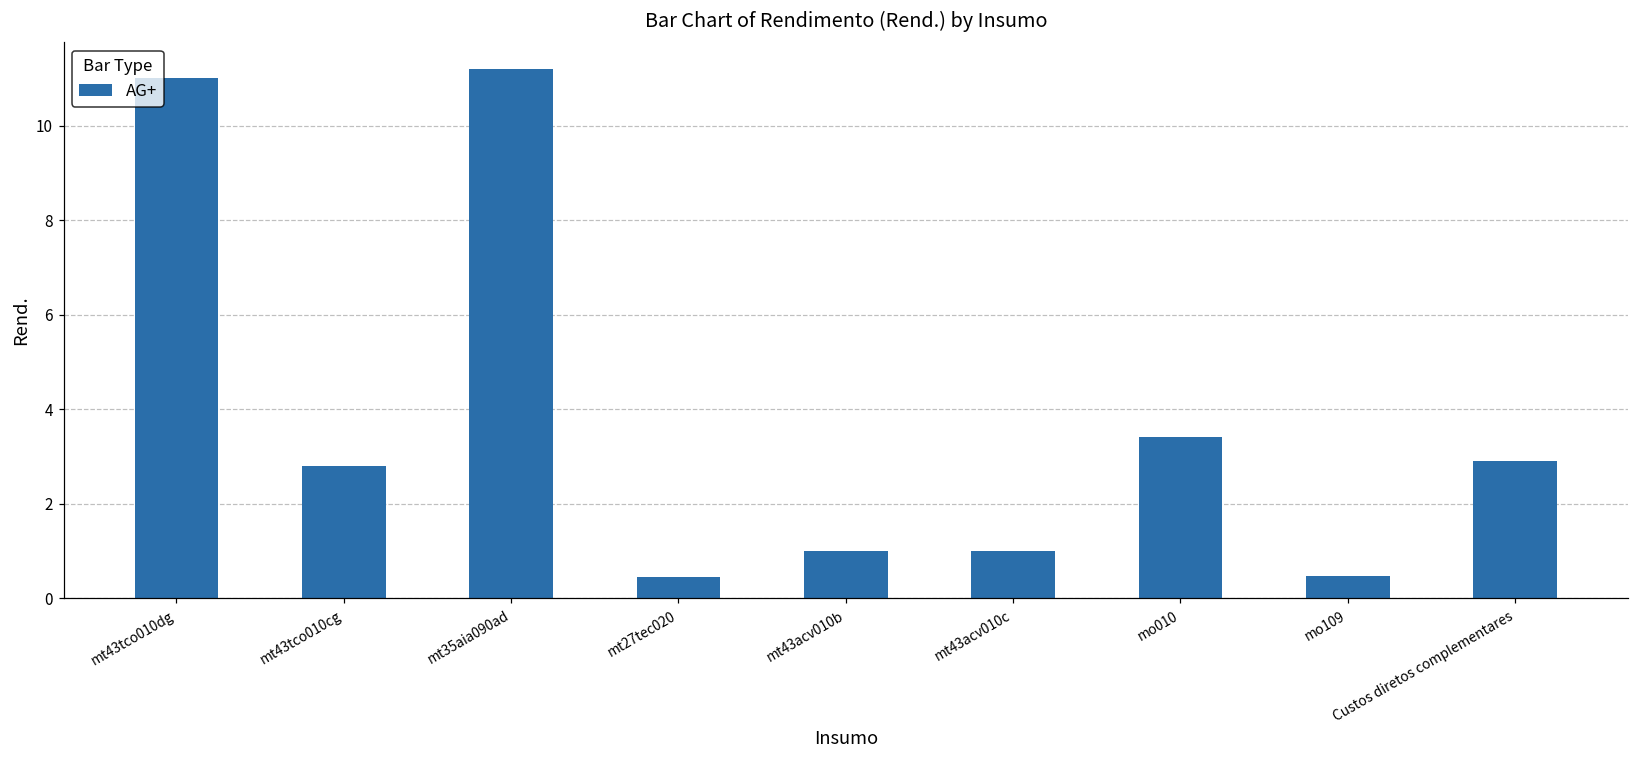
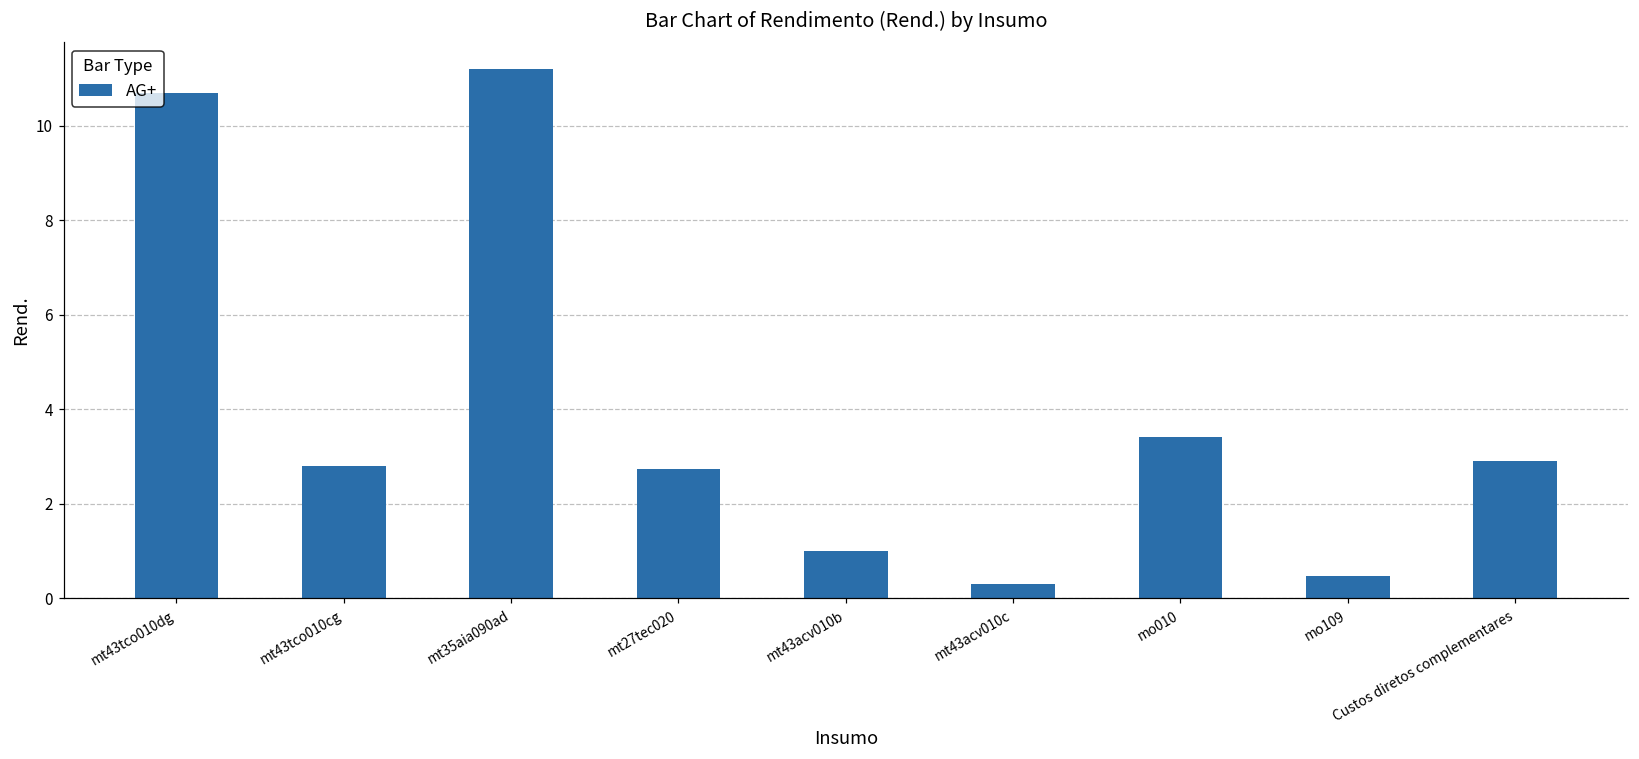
  {
-   "mt43tco010dg": 11.0,
+   "mt43tco010dg": 10.7,
    "mt43tco010cg": 2.8,
    "mt35aia090ad": 11.2,
-   "mt27tec020": 0.4,
+   "mt27tec020": 2.7,
    "mt43acv010b": 1.0,
-   "mt43acv010c": 1.0,
+   "mt43acv010c": 0.3,
    "mo010": 3.4,
    "mo109": 0.5,
    "Custos diretos complementares": 2.9
  }
